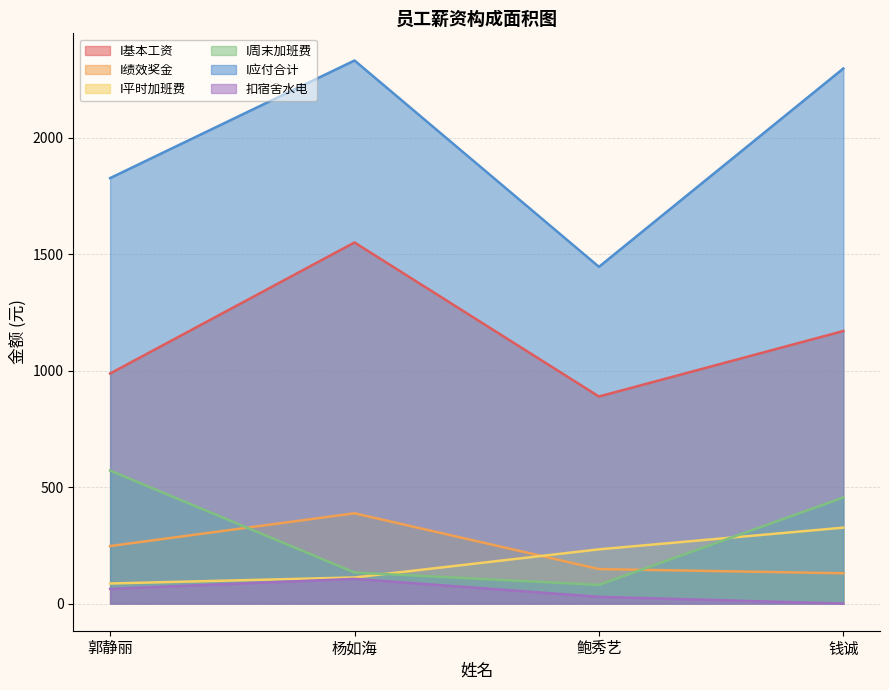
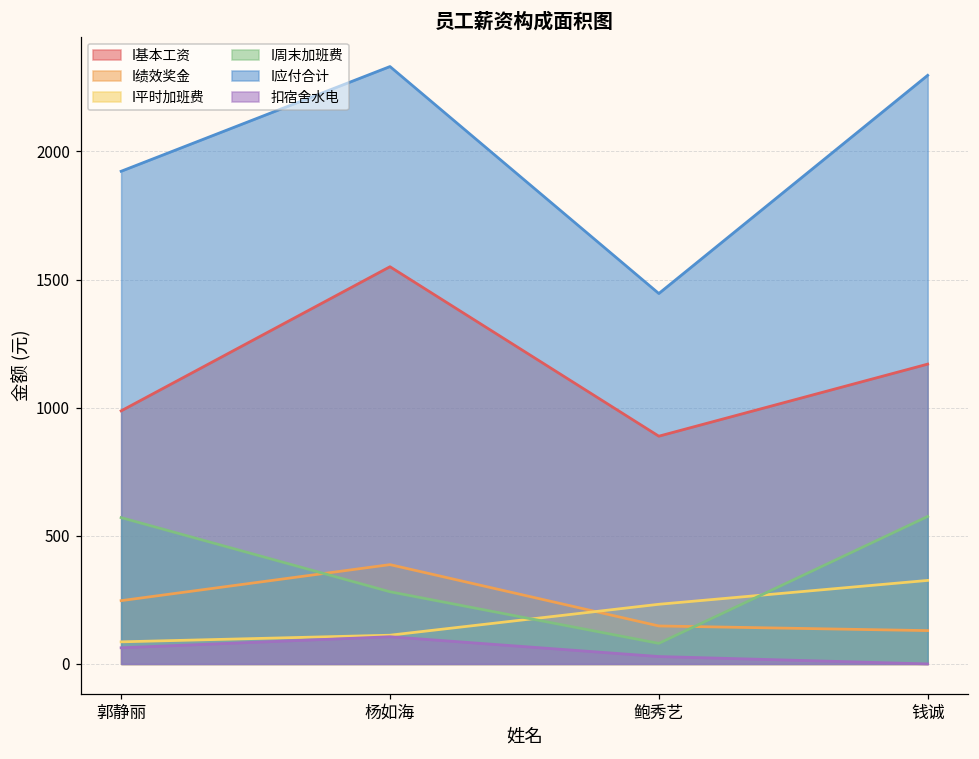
  {
    "I周末加班费": {
      "郭静丽": 570,
-     "杨如海": 130,
+     "杨如海": 280,
      "鲍秀艺": 80,
-     "钱诚": 460
+     "钱诚": 580
    },
    "I应付合计": {
-     "郭静丽": 1830,
+     "郭静丽": 1920,
      "杨如海": 2330,
      "鲍秀艺": 1450,
      "钱诚": 2300
    },
    "扣宿舍水电": {
      "郭静丽": 60,
      "鲍秀艺": 30,
      "钱诚": 0
    }
  }
